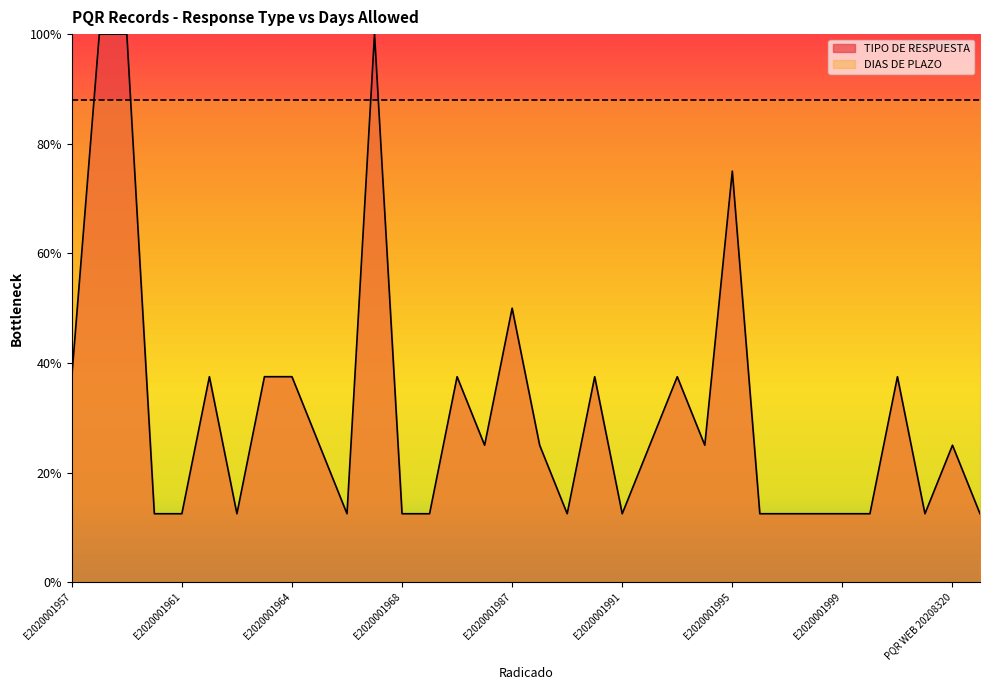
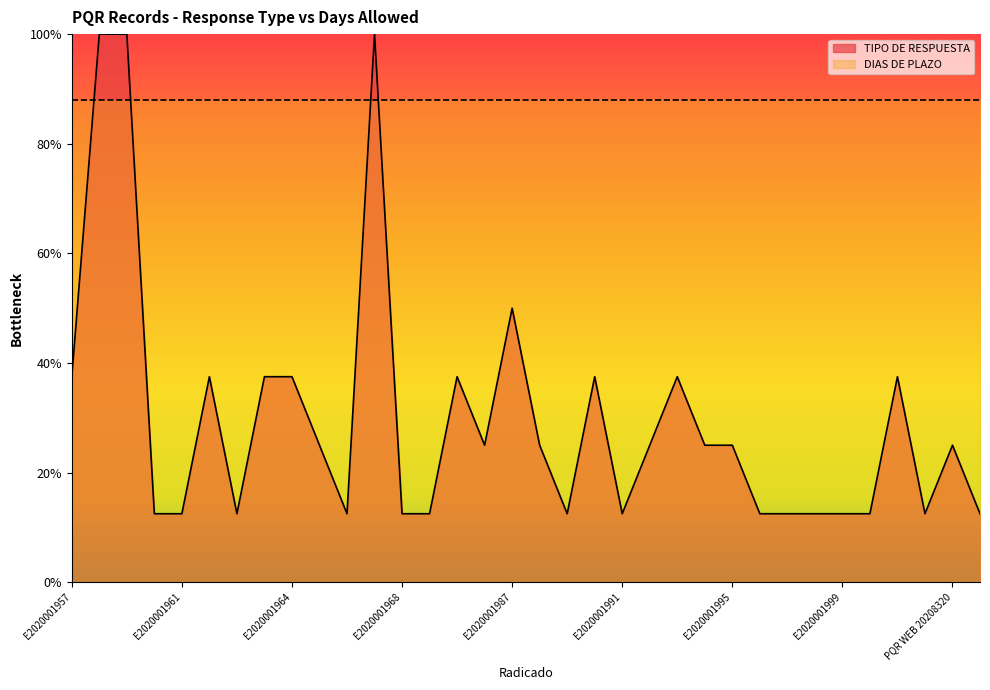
  {
    "TIPO DE RESPUESTA": {
      "E2020001957": "38%",
      "E2020001961": "13%",
      "E2020001964": "38%",
      "E2020001968": "13%",
      "E2020001987": "50%",
      "E2020001991": "13%",
-     "E2020001995": "75%",
+     "E2020001995": "25%",
      "E2020001999": "13%",
      "PQR WEB 20208320": "25%"
    },
    "DIAS DE PLAZO": {
      "E2020001957": "88%",
      "E2020001961": "88%",
      "E2020001964": "88%",
      "E2020001968": "88%",
      "E2020001987": "88%",
      "E2020001991": "88%",
      "E2020001995": "88%",
      "E2020001999": "88%",
      "PQR WEB 20208320": "88%"
    }
  }
